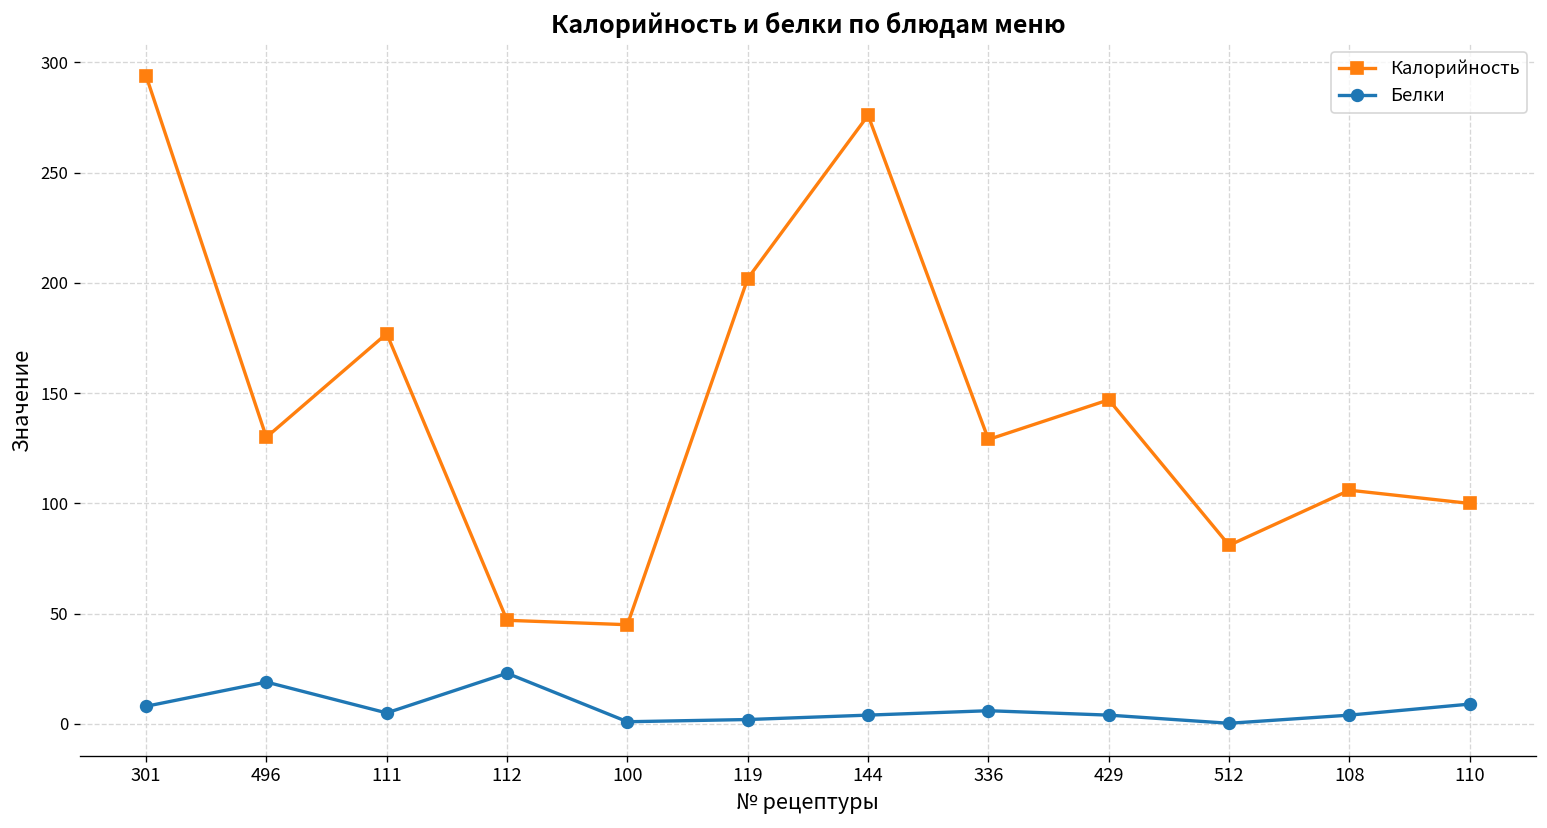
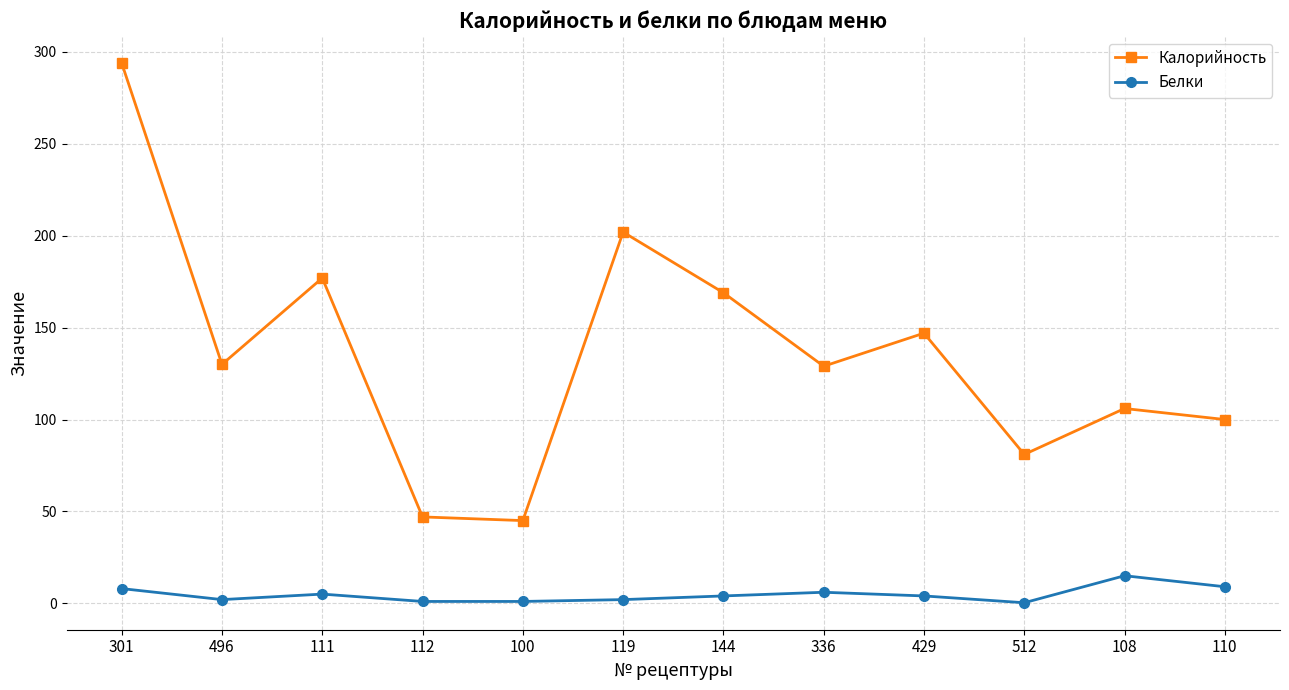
  {
    "Калорийность": {
      "301": 294,
      "496": 130,
      "111": 177,
      "112": 47,
      "100": 45,
      "119": 202,
-     "144": 276,
+     "144": 169,
      "336": 129,
      "429": 147,
      "512": 81,
      "108": 106,
      "110": 100
    },
    "Белки": {
      "301": 8,
-     "496": 19,
+     "496": 2,
      "111": 5,
-     "112": 23,
+     "112": 1,
      "100": 1,
      "119": 2,
      "144": 4,
      "336": 6,
      "429": 4,
      "512": 0,
-     "108": 4,
+     "108": 15,
      "110": 9
    }
  }
